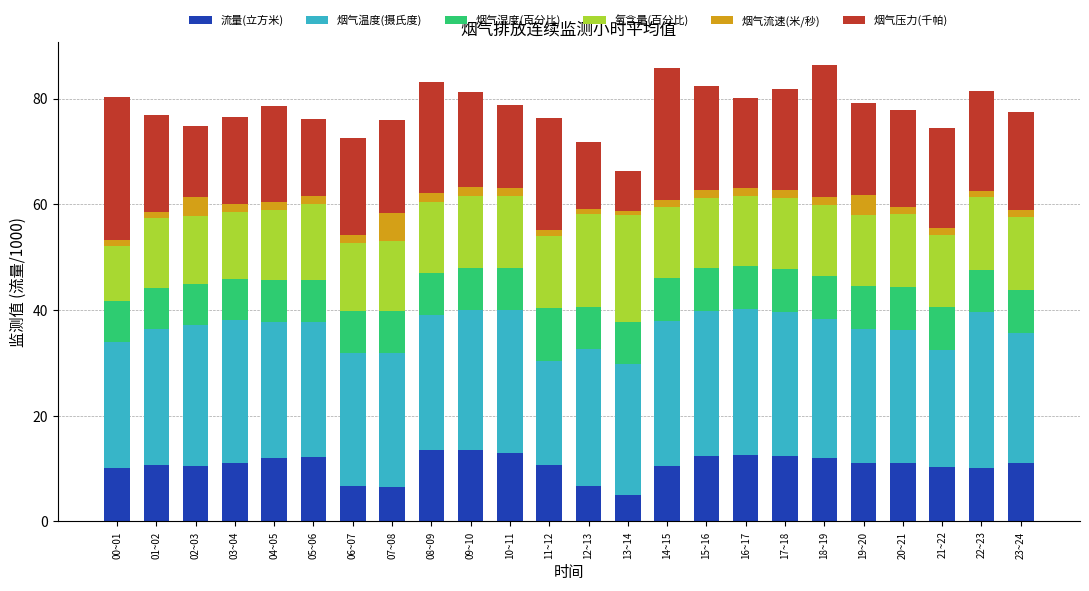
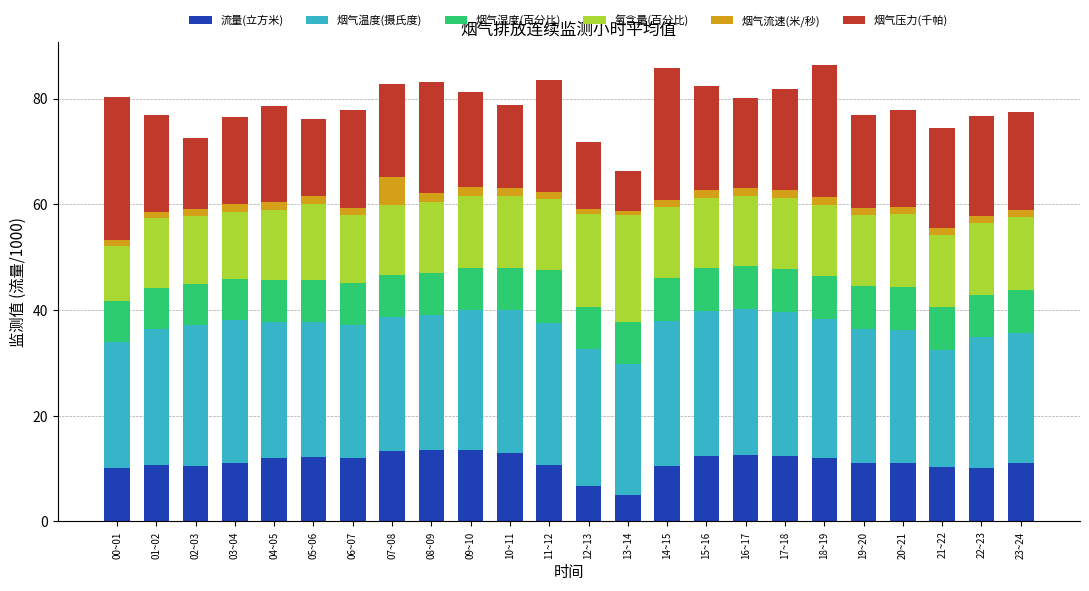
  {
    "流量(立方米)": {
      "00~01": 10,
      "01~02": 11,
      "02~03": 10,
      "03~04": 11,
      "04~05": 12,
      "05~06": 12,
-     "06~07": 7,
-     "07~08": 7,
+     "06~07": 12,
+     "07~08": 13,
      "08~09": 13,
      "09~10": 13,
      "10~11": 13,
      "11~12": 11,
      "12~13": 7,
      "13~14": 5,
      "14~15": 11,
      "15~16": 12,
      "16~17": 13,
      "17~18": 12,
      "18~19": 12,
      "19~20": 11,
      "20~21": 11,
      "21~22": 10,
      "22~23": 10,
      "23~24": 11
    },
    "烟气温度(摄氏度)": {
      "00~01": 24,
      "01~02": 26,
      "02~03": 27,
      "03~04": 27,
      "04~05": 26,
      "05~06": 26,
      "06~07": 25,
      "07~08": 25,
      "08~09": 26,
      "09~10": 27,
      "10~11": 27,
-     "11~12": 20,
+     "11~12": 27,
      "12~13": 26,
      "13~14": 25,
      "14~15": 27,
      "15~16": 27,
      "16~17": 28,
      "17~18": 27,
      "18~19": 26,
      "19~20": 25,
      "20~21": 25,
      "21~22": 22,
-     "22~23": 29,
+     "22~23": 25,
      "23~24": 25
    },
    "烟气湿度(百分比)": {
      "00~01": 8,
      "01~02": 8,
      "02~03": 8,
      "03~04": 8,
      "04~05": 8,
      "05~06": 8,
      "06~07": 8,
      "07~08": 8,
      "08~09": 8,
      "09~10": 8,
      "10~11": 8,
      "11~12": 10,
      "12~13": 8,
      "13~14": 8,
      "14~15": 8,
      "15~16": 8,
      "16~17": 8,
      "17~18": 8,
      "18~19": 8,
      "19~20": 8,
      "20~21": 8,
      "21~22": 8,
      "22~23": 8,
      "23~24": 8
    },
    "氧含量(百分比)": {
      "00~01": 10,
      "01~02": 13,
      "02~03": 13,
      "03~04": 13,
      "04~05": 13,
      "05~06": 15,
      "06~07": 13,
      "07~08": 13,
      "08~09": 14,
      "09~10": 14,
      "10~11": 14,
      "11~12": 14,
      "12~13": 18,
      "13~14": 20,
      "14~15": 13,
      "15~16": 13,
      "16~17": 13,
      "17~18": 13,
      "18~19": 14,
      "19~20": 13,
      "20~21": 14,
      "21~22": 14,
      "22~23": 14,
      "23~24": 14
    },
    "烟气流速(米/秒)": {
      "00~01": 1,
      "01~02": 1,
-     "02~03": 4,
+     "02~03": 1,
      "03~04": 1,
      "04~05": 1,
      "05~06": 2,
      "06~07": 1,
      "07~08": 5,
      "08~09": 2,
      "09~10": 2,
      "10~11": 2,
      "11~12": 1,
      "12~13": 1,
      "13~14": 1,
      "14~15": 1,
      "15~16": 2,
      "16~17": 2,
      "17~18": 2,
      "18~19": 1,
-     "19~20": 4,
+     "19~20": 1,
      "20~21": 1,
      "21~22": 1,
      "22~23": 1,
      "23~24": 1
    },
    "烟气压力(千帕)": {
      "00~01": 27,
      "01~02": 18,
      "02~03": 14,
      "03~04": 16,
      "04~05": 18,
      "05~06": 14,
      "06~07": 18,
      "07~08": 18,
      "08~09": 21,
      "09~10": 18,
      "10~11": 16,
      "11~12": 21,
      "12~13": 13,
      "13~14": 8,
      "14~15": 25,
      "15~16": 20,
      "16~17": 17,
      "17~18": 19,
      "18~19": 25,
      "19~20": 17,
      "20~21": 18,
      "21~22": 19,
      "22~23": 19,
      "23~24": 19
    }
  }
